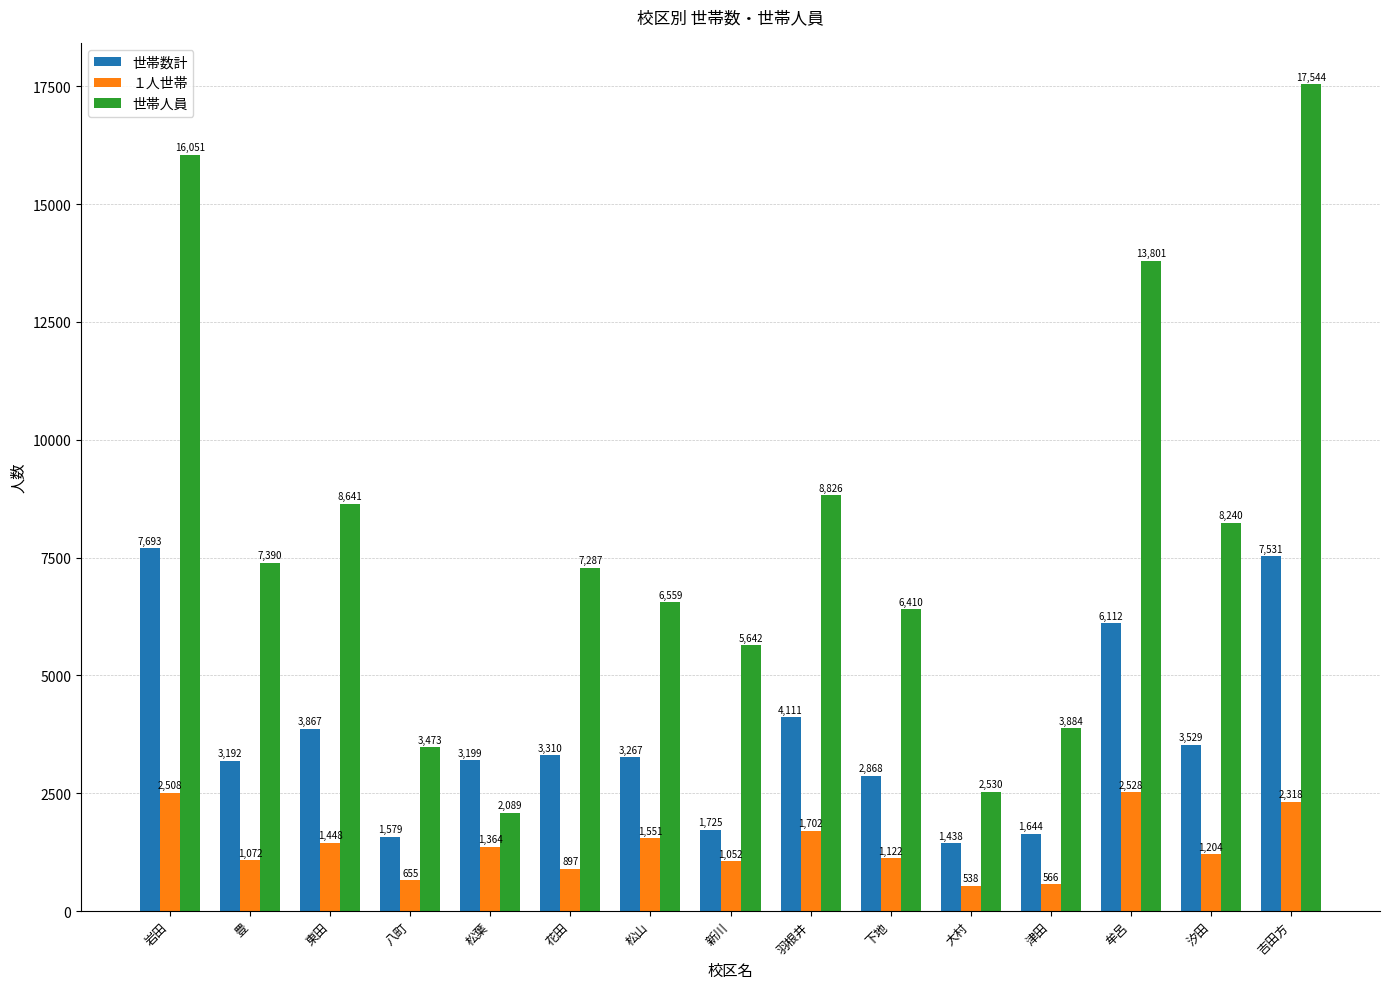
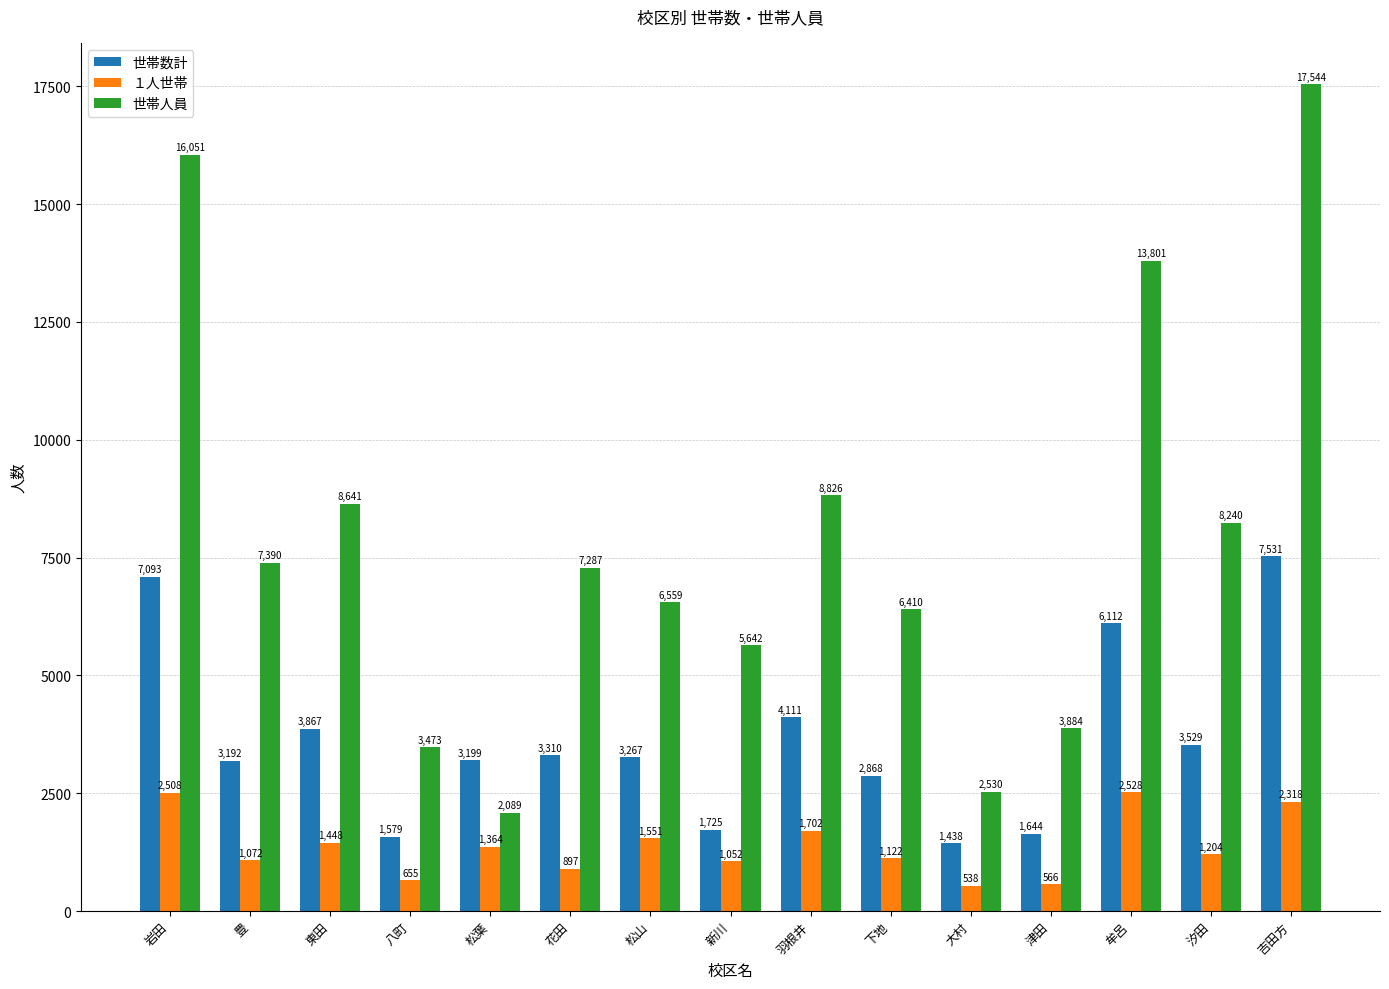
  {
    "世帯数計": {
-     "岩田": "7,693",
+     "岩田": "7,093",
      "豊": "3,192",
      "東田": "3,867",
      "八町": "1,579",
      "松葉": "3,199",
      "花田": "3,310",
      "松山": "3,267",
      "新川": "1,725",
      "羽根井": "4,111",
      "下地": "2,868",
      "大村": "1,438",
      "津田": "1,644",
      "牟呂": "6,112",
      "汐田": "3,529",
      "吉田方": "7,531"
    },
    "１人世帯": {
      "岩田": "2,508",
      "豊": "1,072",
      "東田": "1,448",
      "八町": "655",
      "松葉": "1,364",
      "花田": "897",
      "松山": "1,551",
      "新川": "1,052",
      "羽根井": "1,702",
      "下地": "1,122",
      "大村": "538",
      "津田": "566",
      "牟呂": "2,528",
      "汐田": "1,204",
      "吉田方": "2,318"
    },
    "世帯人員": {
      "岩田": "16,051",
      "豊": "7,390",
      "東田": "8,641",
      "八町": "3,473",
      "松葉": "2,089",
      "花田": "7,287",
      "松山": "6,559",
      "新川": "5,642",
      "羽根井": "8,826",
      "下地": "6,410",
      "大村": "2,530",
      "津田": "3,884",
      "牟呂": "13,801",
      "汐田": "8,240",
      "吉田方": "17,544"
    }
  }
